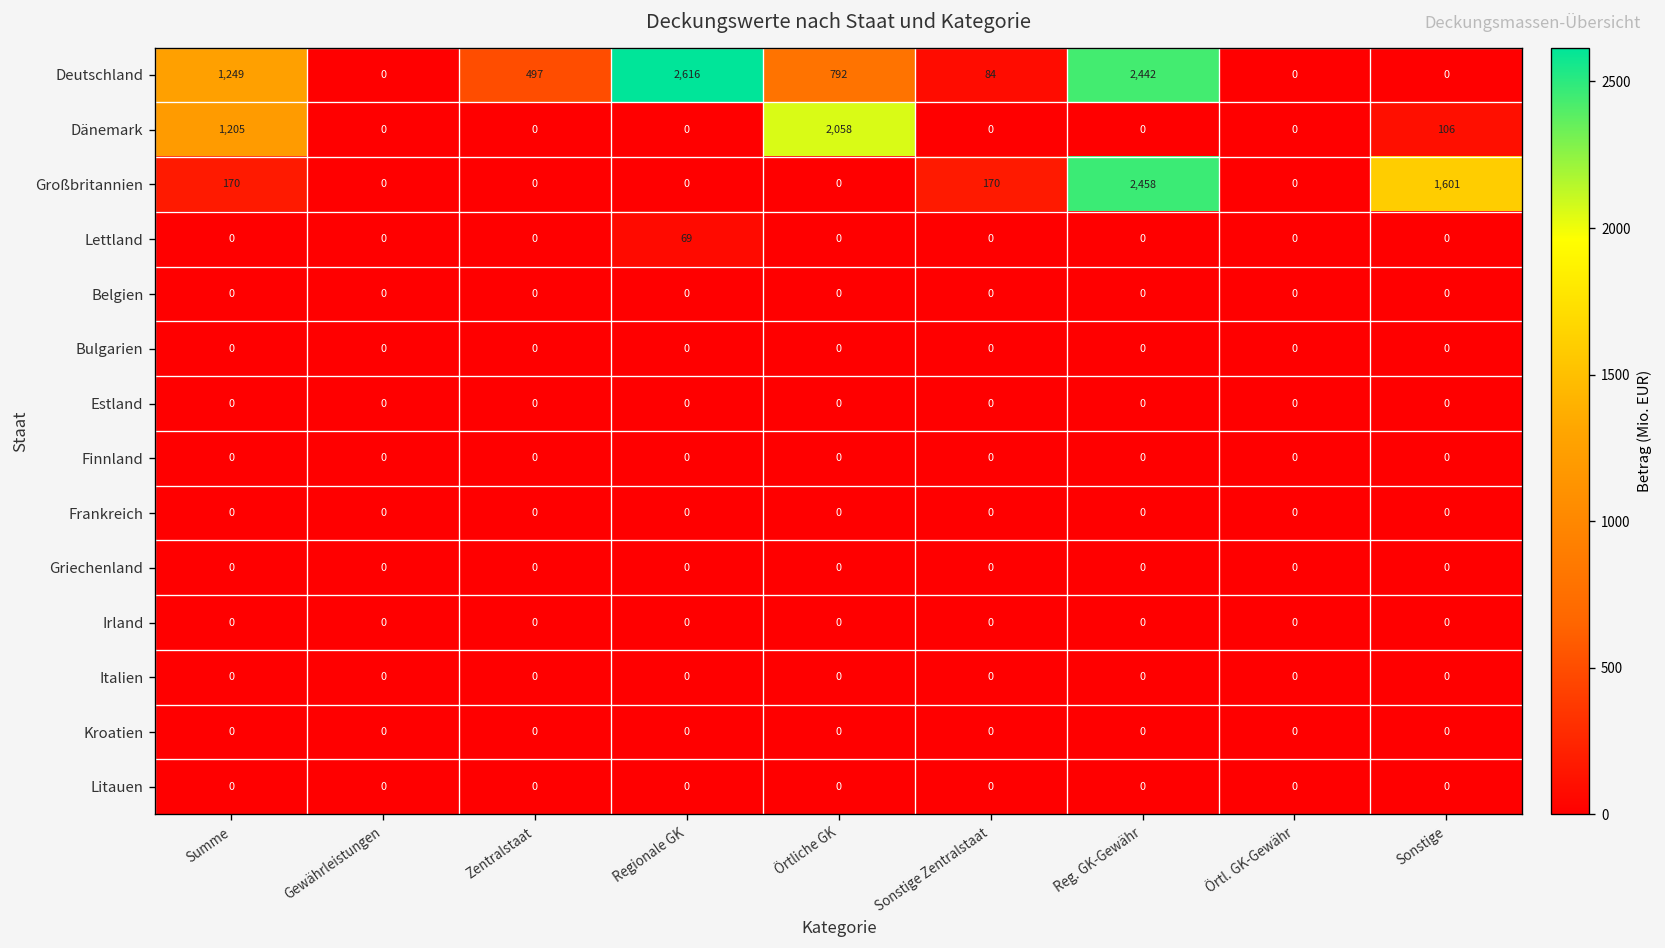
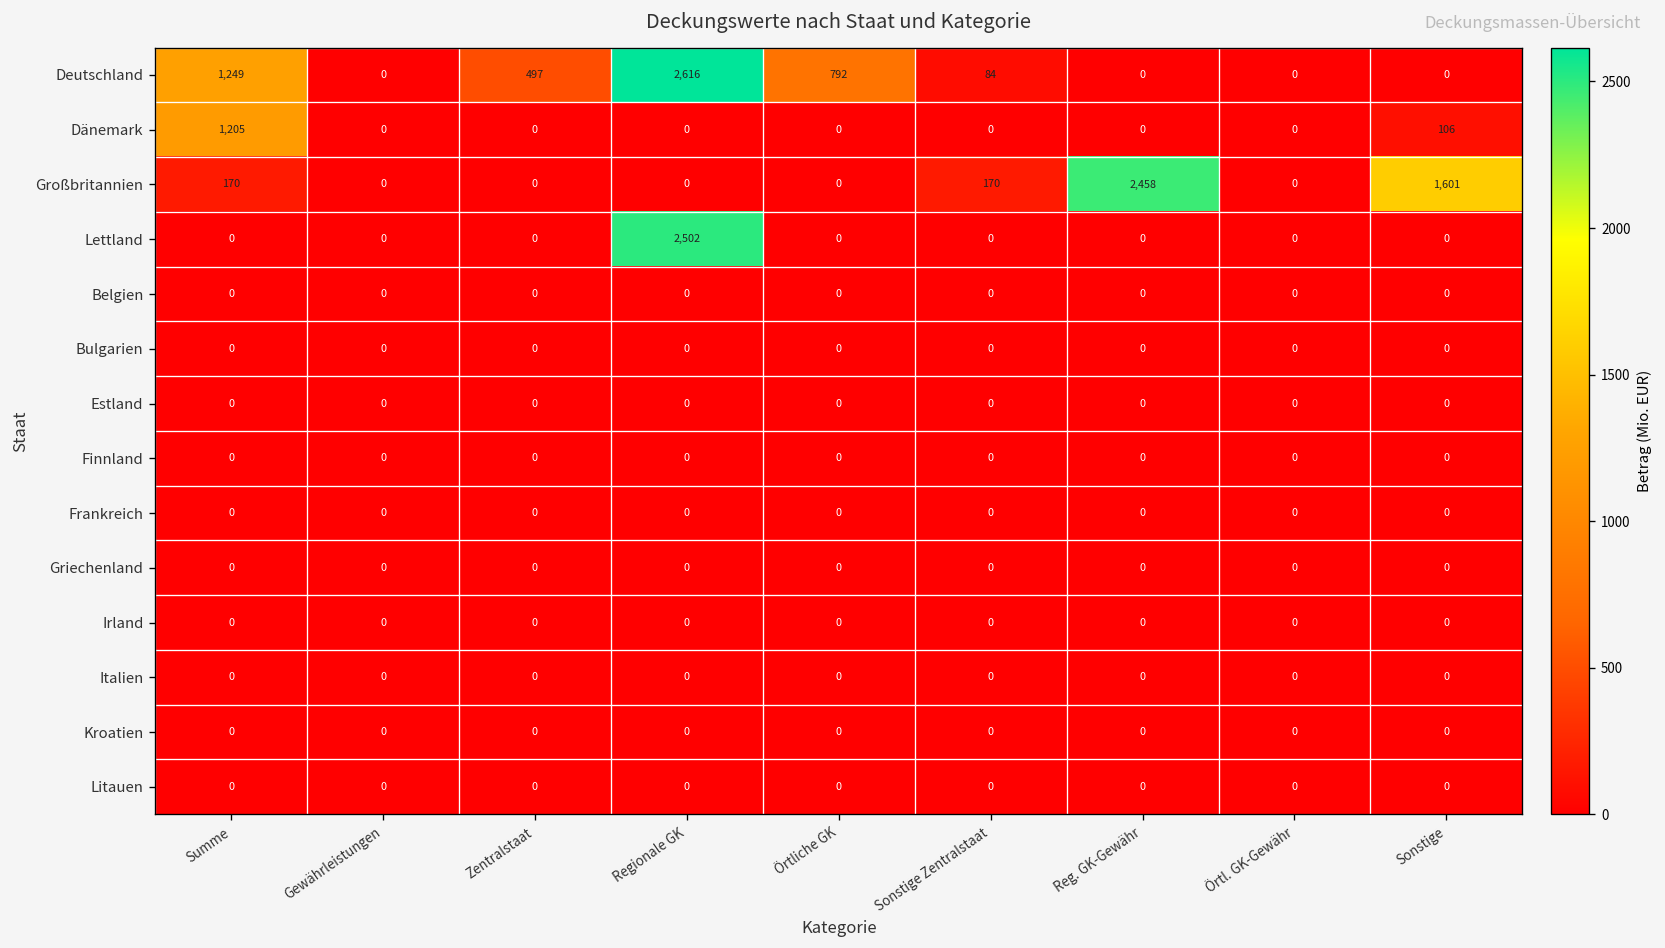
  {
    "Deutschland": {
      "Summe": "1,249",
      "Gewährleistungen": "0",
      "Zentralstaat": "497",
      "Regionale GK": "2,616",
      "Örtliche GK": "792",
      "Sonstige Zentralstaat": "84",
-     "Reg. GK-Gewähr": "2,442",
+     "Reg. GK-Gewähr": "0",
      "Örtl. GK-Gewähr": "0",
      "Sonstige": "0"
    },
    "Dänemark": {
      "Summe": "1,205",
      "Gewährleistungen": "0",
      "Zentralstaat": "0",
      "Regionale GK": "0",
-     "Örtliche GK": "2,058",
+     "Örtliche GK": "0",
      "Sonstige Zentralstaat": "0",
      "Reg. GK-Gewähr": "0",
      "Örtl. GK-Gewähr": "0",
      "Sonstige": "106"
    },
    "Großbritannien": {
      "Summe": "170",
      "Gewährleistungen": "0",
      "Zentralstaat": "0",
      "Regionale GK": "0",
      "Örtliche GK": "0",
      "Sonstige Zentralstaat": "170",
      "Reg. GK-Gewähr": "2,458",
      "Örtl. GK-Gewähr": "0",
      "Sonstige": "1,601"
    },
    "Lettland": {
      "Summe": "0",
      "Gewährleistungen": "0",
      "Zentralstaat": "0",
-     "Regionale GK": "69",
+     "Regionale GK": "2,502",
      "Örtliche GK": "0",
      "Sonstige Zentralstaat": "0",
      "Reg. GK-Gewähr": "0",
      "Örtl. GK-Gewähr": "0",
      "Sonstige": "0"
    },
    "Belgien": {
      "Summe": "0",
      "Gewährleistungen": "0",
      "Zentralstaat": "0",
      "Regionale GK": "0",
      "Örtliche GK": "0",
      "Sonstige Zentralstaat": "0",
      "Reg. GK-Gewähr": "0",
      "Örtl. GK-Gewähr": "0",
      "Sonstige": "0"
    },
    "Bulgarien": {
      "Summe": "0",
      "Gewährleistungen": "0",
      "Zentralstaat": "0",
      "Regionale GK": "0",
      "Örtliche GK": "0",
      "Sonstige Zentralstaat": "0",
      "Reg. GK-Gewähr": "0",
      "Örtl. GK-Gewähr": "0",
      "Sonstige": "0"
    },
    "Estland": {
      "Summe": "0",
      "Gewährleistungen": "0",
      "Zentralstaat": "0",
      "Regionale GK": "0",
      "Örtliche GK": "0",
      "Sonstige Zentralstaat": "0",
      "Reg. GK-Gewähr": "0",
      "Örtl. GK-Gewähr": "0",
      "Sonstige": "0"
    },
    "Finnland": {
      "Summe": "0",
      "Gewährleistungen": "0",
      "Zentralstaat": "0",
      "Regionale GK": "0",
      "Örtliche GK": "0",
      "Sonstige Zentralstaat": "0",
      "Reg. GK-Gewähr": "0",
      "Örtl. GK-Gewähr": "0",
      "Sonstige": "0"
    },
    "Frankreich": {
      "Summe": "0",
      "Gewährleistungen": "0",
      "Zentralstaat": "0",
      "Regionale GK": "0",
      "Örtliche GK": "0",
      "Sonstige Zentralstaat": "0",
      "Reg. GK-Gewähr": "0",
      "Örtl. GK-Gewähr": "0",
      "Sonstige": "0"
    },
    "Griechenland": {
      "Summe": "0",
      "Gewährleistungen": "0",
      "Zentralstaat": "0",
      "Regionale GK": "0",
      "Örtliche GK": "0",
      "Sonstige Zentralstaat": "0",
      "Reg. GK-Gewähr": "0",
      "Örtl. GK-Gewähr": "0",
      "Sonstige": "0"
    },
    "Irland": {
      "Summe": "0",
      "Gewährleistungen": "0",
      "Zentralstaat": "0",
      "Regionale GK": "0",
      "Örtliche GK": "0",
      "Sonstige Zentralstaat": "0",
      "Reg. GK-Gewähr": "0",
      "Örtl. GK-Gewähr": "0",
      "Sonstige": "0"
    },
    "Italien": {
      "Summe": "0",
      "Gewährleistungen": "0",
      "Zentralstaat": "0",
      "Regionale GK": "0",
      "Örtliche GK": "0",
      "Sonstige Zentralstaat": "0",
      "Reg. GK-Gewähr": "0",
      "Örtl. GK-Gewähr": "0",
      "Sonstige": "0"
    },
    "Kroatien": {
      "Summe": "0",
      "Gewährleistungen": "0",
      "Zentralstaat": "0",
      "Regionale GK": "0",
      "Örtliche GK": "0",
      "Sonstige Zentralstaat": "0",
      "Reg. GK-Gewähr": "0",
      "Örtl. GK-Gewähr": "0",
      "Sonstige": "0"
    },
    "Litauen": {
      "Summe": "0",
      "Gewährleistungen": "0",
      "Zentralstaat": "0",
      "Regionale GK": "0",
      "Örtliche GK": "0",
      "Sonstige Zentralstaat": "0",
      "Reg. GK-Gewähr": "0",
      "Örtl. GK-Gewähr": "0",
      "Sonstige": "0"
    }
  }
